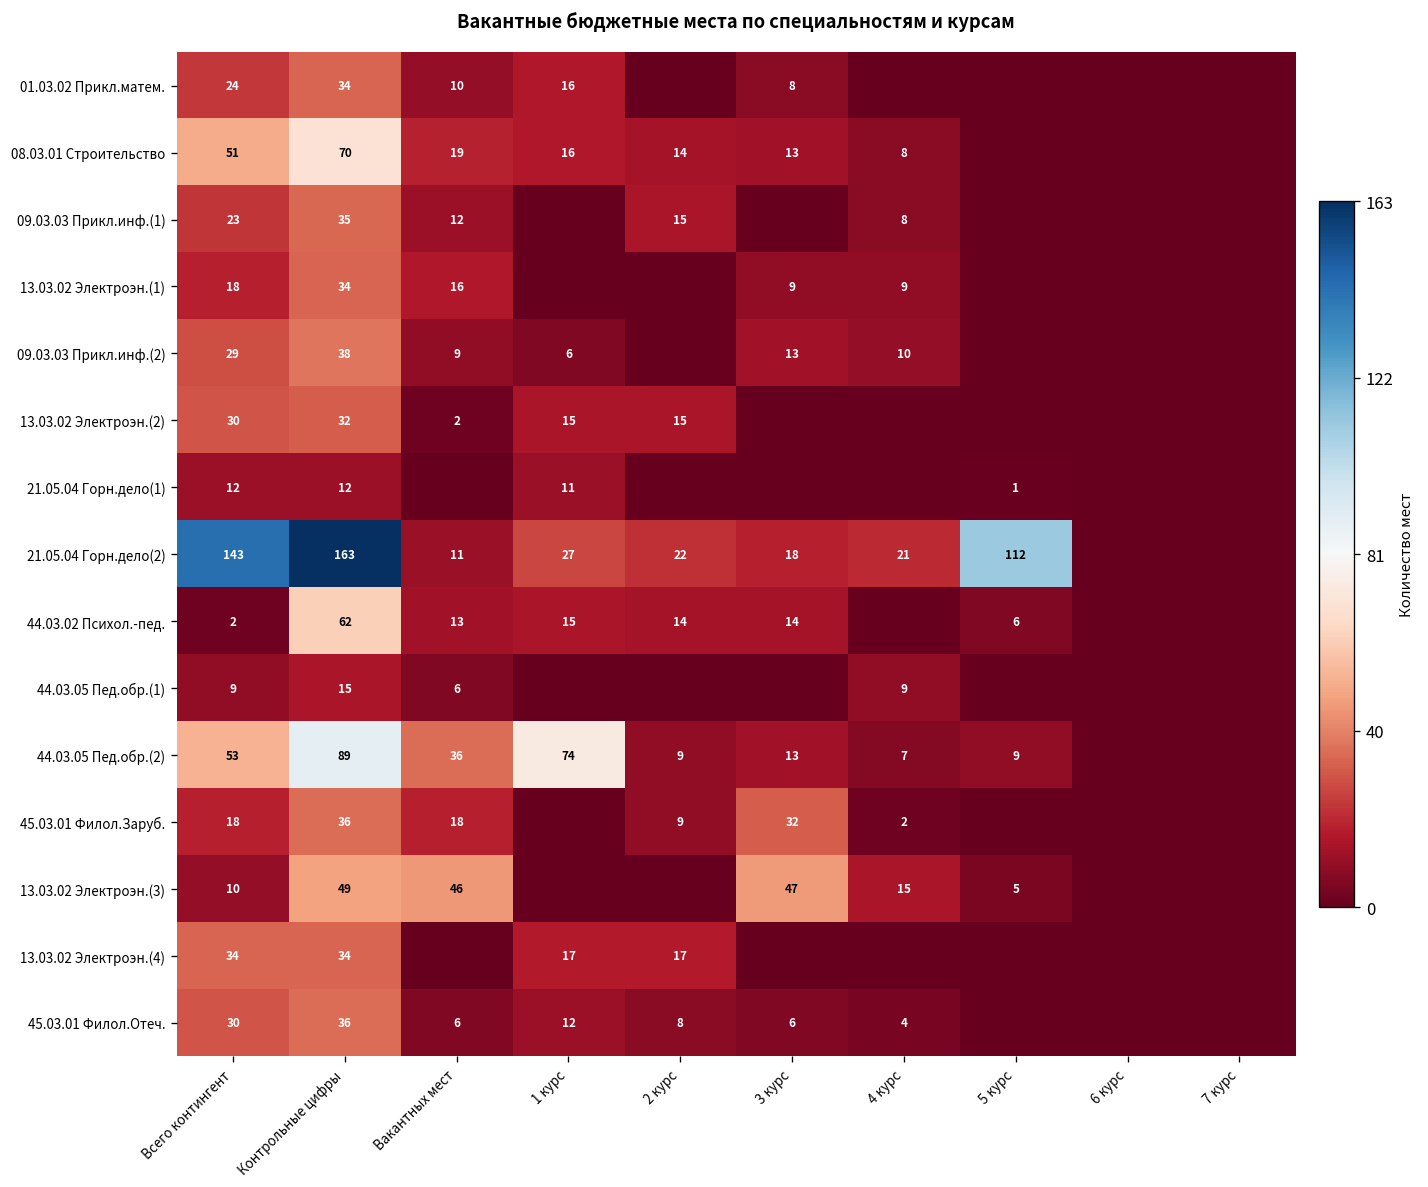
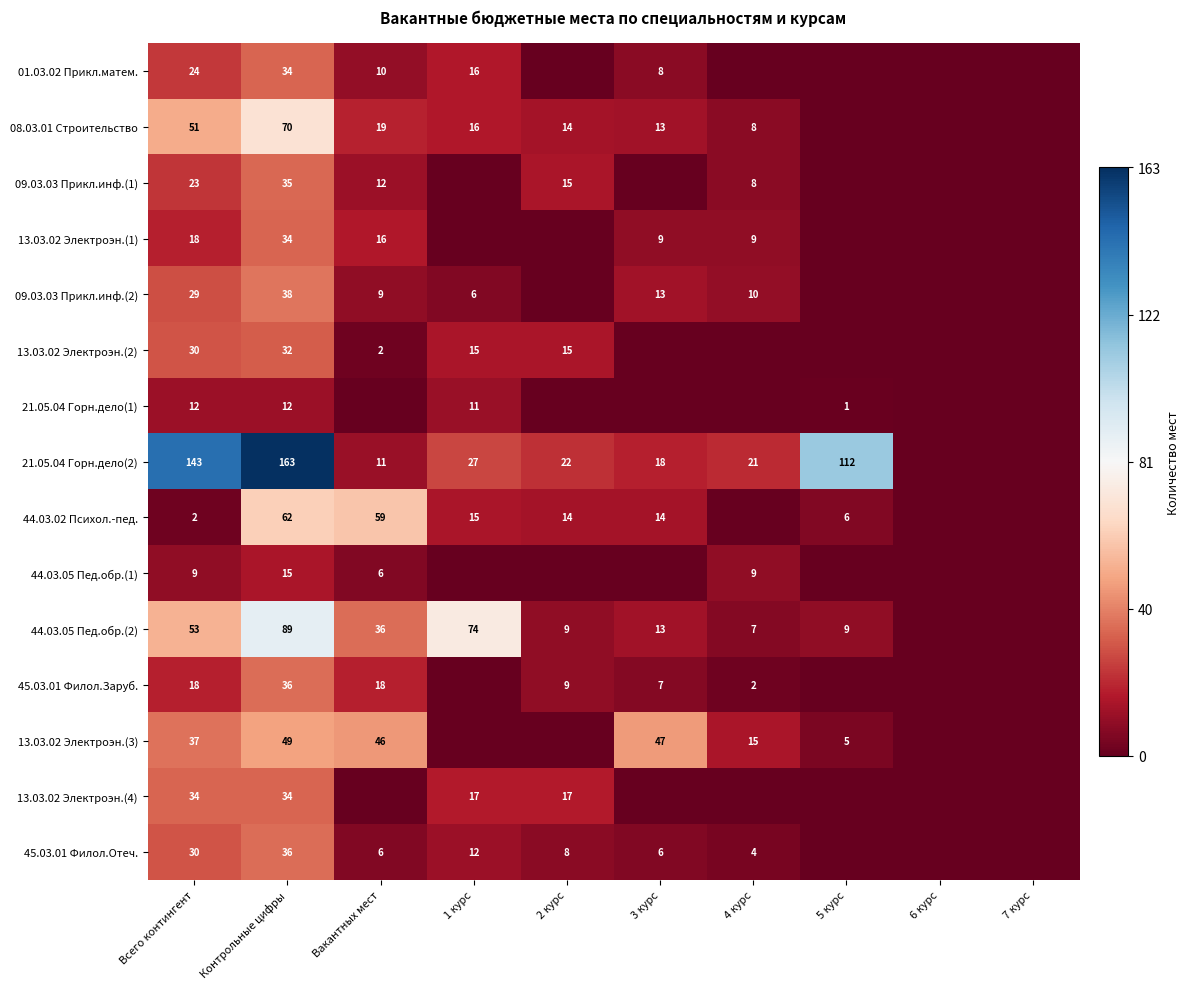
  {
    "01.03.02 Прикл.матем.": {
      "Всего контингент": 24,
      "Контрольные цифры": 34,
      "Вакантных мест": 10,
      "1 курс": 16,
      "3 курс": 8
    },
    "08.03.01 Строительство": {
      "Всего контингент": 51,
      "Контрольные цифры": 70,
      "Вакантных мест": 19,
      "1 курс": 16,
      "2 курс": 14,
      "3 курс": 13,
      "4 курс": 8
    },
    "09.03.03 Прикл.инф.(1)": {
      "Всего контингент": 23,
      "Контрольные цифры": 35,
      "Вакантных мест": 12,
      "2 курс": 15,
      "4 курс": 8
    },
    "13.03.02 Электроэн.(1)": {
      "Всего контингент": 18,
      "Контрольные цифры": 34,
      "Вакантных мест": 16,
      "3 курс": 9,
      "4 курс": 9
    },
    "09.03.03 Прикл.инф.(2)": {
      "Всего контингент": 29,
      "Контрольные цифры": 38,
      "Вакантных мест": 9,
      "1 курс": 6,
      "3 курс": 13,
      "4 курс": 10
    },
    "13.03.02 Электроэн.(2)": {
      "Всего контингент": 30,
      "Контрольные цифры": 32,
      "Вакантных мест": 2,
      "1 курс": 15,
      "2 курс": 15
    },
    "21.05.04 Горн.дело(1)": {
      "Всего контингент": 12,
      "Контрольные цифры": 12,
      "1 курс": 11,
      "5 курс": 1
    },
    "21.05.04 Горн.дело(2)": {
      "Всего контингент": 143,
      "Контрольные цифры": 163,
      "Вакантных мест": 11,
      "1 курс": 27,
      "2 курс": 22,
      "3 курс": 18,
      "4 курс": 21,
      "5 курс": 112
    },
    "44.03.02 Психол.-пед.": {
      "Всего контингент": 2,
      "Контрольные цифры": 62,
-     "Вакантных мест": 13,
+     "Вакантных мест": 59,
      "1 курс": 15,
      "2 курс": 14,
      "3 курс": 14,
      "5 курс": 6
    },
    "44.03.05 Пед.обр.(1)": {
      "Всего контингент": 9,
      "Контрольные цифры": 15,
      "Вакантных мест": 6,
      "4 курс": 9
    },
    "44.03.05 Пед.обр.(2)": {
      "Всего контингент": 53,
      "Контрольные цифры": 89,
      "Вакантных мест": 36,
      "1 курс": 74,
      "2 курс": 9,
      "3 курс": 13,
      "4 курс": 7,
      "5 курс": 9
    },
    "45.03.01 Филол.Заруб.": {
      "Всего контингент": 18,
      "Контрольные цифры": 36,
      "Вакантных мест": 18,
      "2 курс": 9,
-     "3 курс": 32,
+     "3 курс": 7,
      "4 курс": 2
    },
    "13.03.02 Электроэн.(3)": {
-     "Всего контингент": 10,
+     "Всего контингент": 37,
      "Контрольные цифры": 49,
      "Вакантных мест": 46,
      "3 курс": 47,
      "4 курс": 15,
      "5 курс": 5
    },
    "13.03.02 Электроэн.(4)": {
      "Всего контингент": 34,
      "Контрольные цифры": 34,
      "1 курс": 17,
      "2 курс": 17
    },
    "45.03.01 Филол.Отеч.": {
      "Всего контингент": 30,
      "Контрольные цифры": 36,
      "Вакантных мест": 6,
      "1 курс": 12,
      "2 курс": 8,
      "3 курс": 6,
      "4 курс": 4
    }
  }
